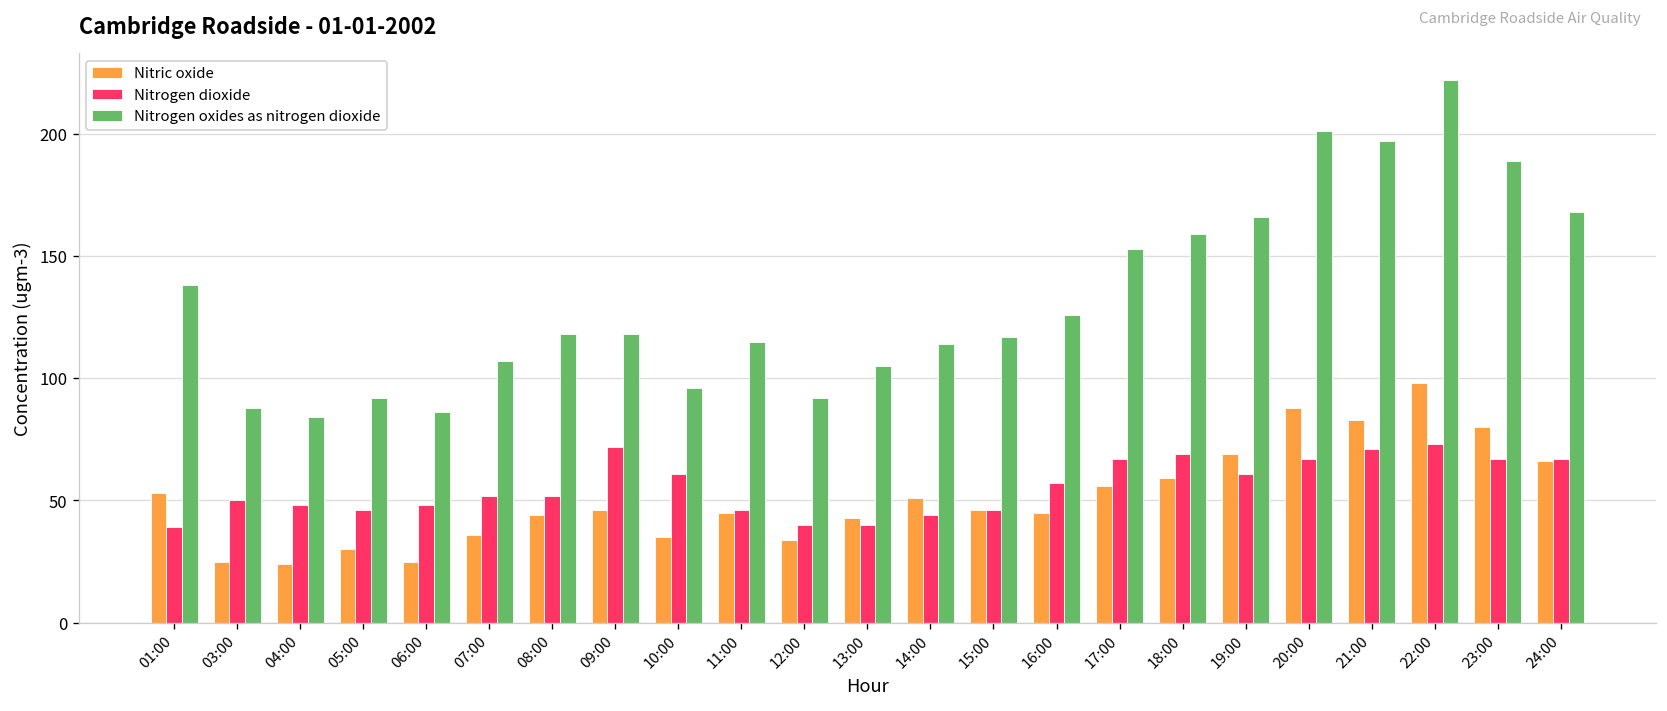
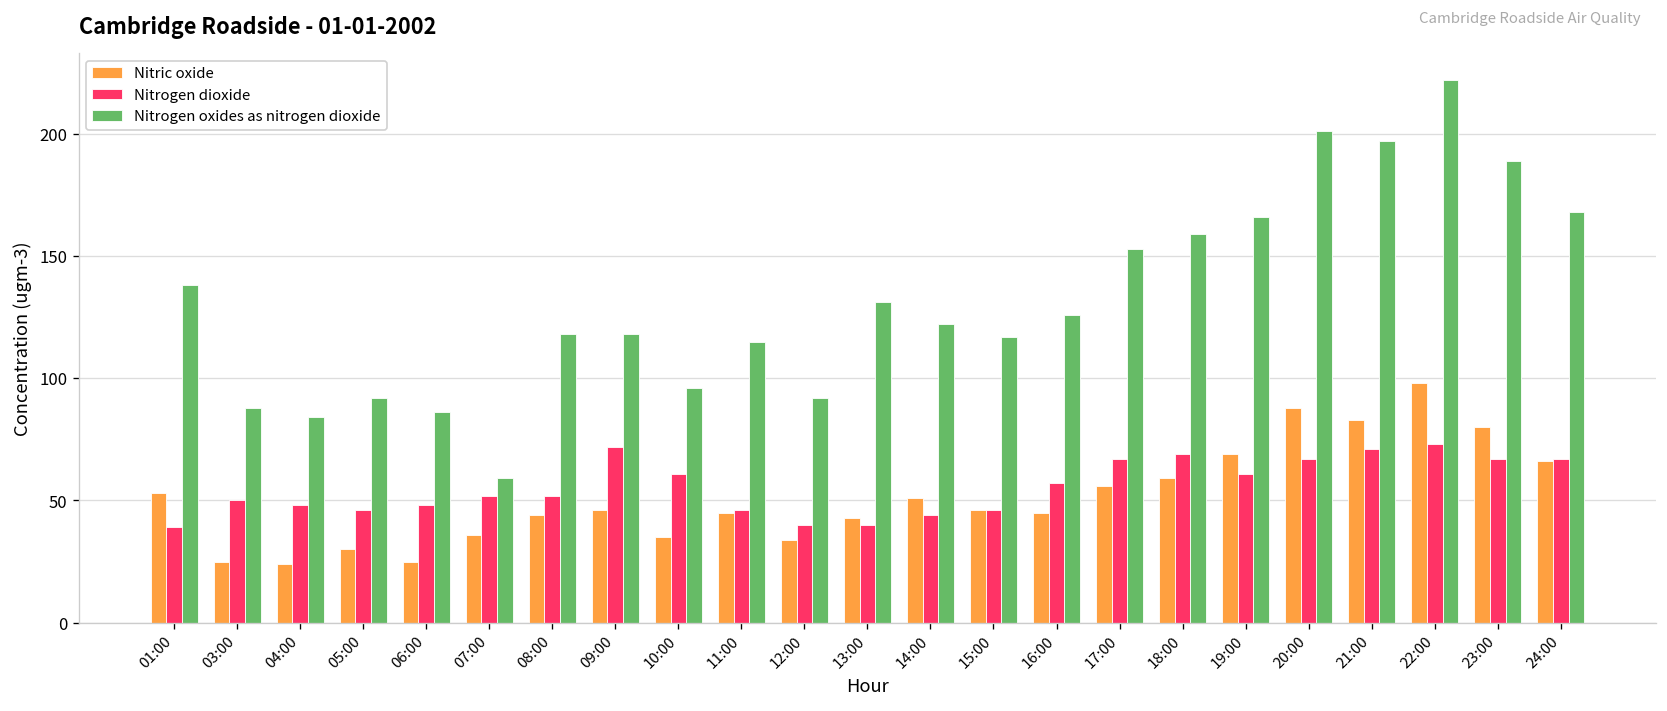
  {
    "Nitric oxide": {
      "01:00": 53,
      "03:00": 25,
      "04:00": 24,
      "05:00": 30,
      "06:00": 25,
      "07:00": 36,
      "08:00": 44,
      "09:00": 46,
      "10:00": 35,
      "11:00": 45,
      "12:00": 34,
      "13:00": 43,
      "14:00": 51,
      "15:00": 46,
      "16:00": 45,
      "17:00": 56,
      "18:00": 59,
      "19:00": 69,
      "20:00": 88,
      "21:00": 83,
      "22:00": 98,
      "23:00": 80,
      "24:00": 66
    },
    "Nitrogen dioxide": {
      "01:00": 39,
      "03:00": 50,
      "04:00": 48,
      "05:00": 46,
      "06:00": 48,
      "07:00": 52,
      "08:00": 52,
      "09:00": 72,
      "10:00": 61,
      "11:00": 46,
      "12:00": 40,
      "13:00": 40,
      "14:00": 44,
      "15:00": 46,
      "16:00": 57,
      "17:00": 67,
      "18:00": 69,
      "19:00": 61,
      "20:00": 67,
      "21:00": 71,
      "22:00": 73,
      "23:00": 67,
      "24:00": 67
    },
    "Nitrogen oxides as nitrogen dioxide": {
      "01:00": 138,
      "03:00": 88,
      "04:00": 84,
      "05:00": 92,
      "06:00": 86,
-     "07:00": 107,
+     "07:00": 59,
      "08:00": 118,
      "09:00": 118,
      "10:00": 96,
      "11:00": 115,
      "12:00": 92,
-     "13:00": 105,
-     "14:00": 114,
+     "13:00": 131,
+     "14:00": 122,
      "15:00": 117,
      "16:00": 126,
      "17:00": 153,
      "18:00": 159,
      "19:00": 166,
      "20:00": 201,
      "21:00": 197,
      "22:00": 222,
      "23:00": 189,
      "24:00": 168
    }
  }
